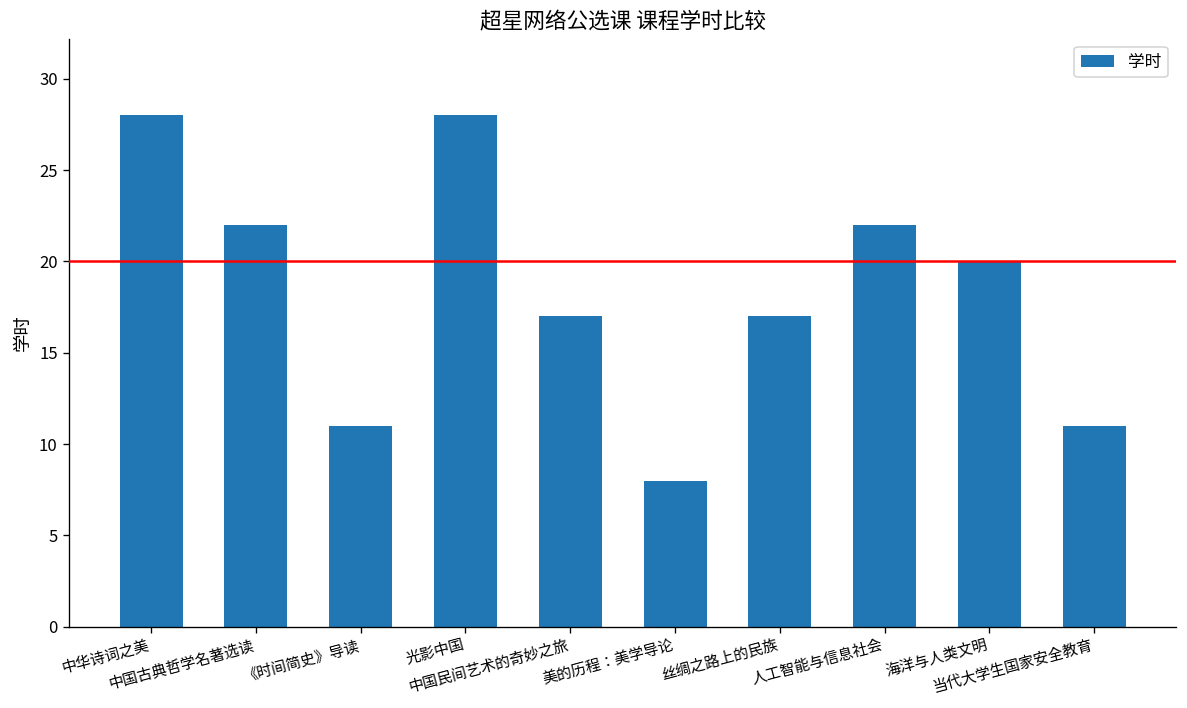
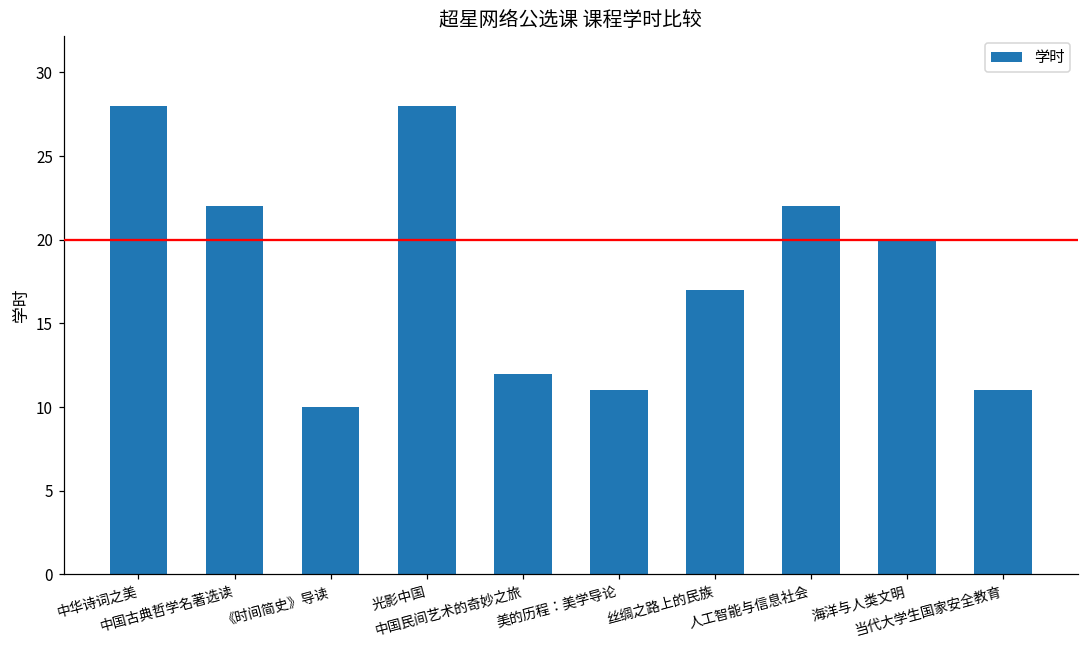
  {
    "中华诗词之美": 28,
    "中国古典哲学名著选读": 22,
-   "《时间简史》导读": 11,
+   "《时间简史》导读": 10,
    "光影中国": 28,
-   "中国民间艺术的奇妙之旅": 17,
-   "美的历程：美学导论": 8,
+   "中国民间艺术的奇妙之旅": 12,
+   "美的历程：美学导论": 11,
    "丝绸之路上的民族": 17,
    "人工智能与信息社会": 22,
    "海洋与人类文明": 20,
    "当代大学生国家安全教育": 11
  }
